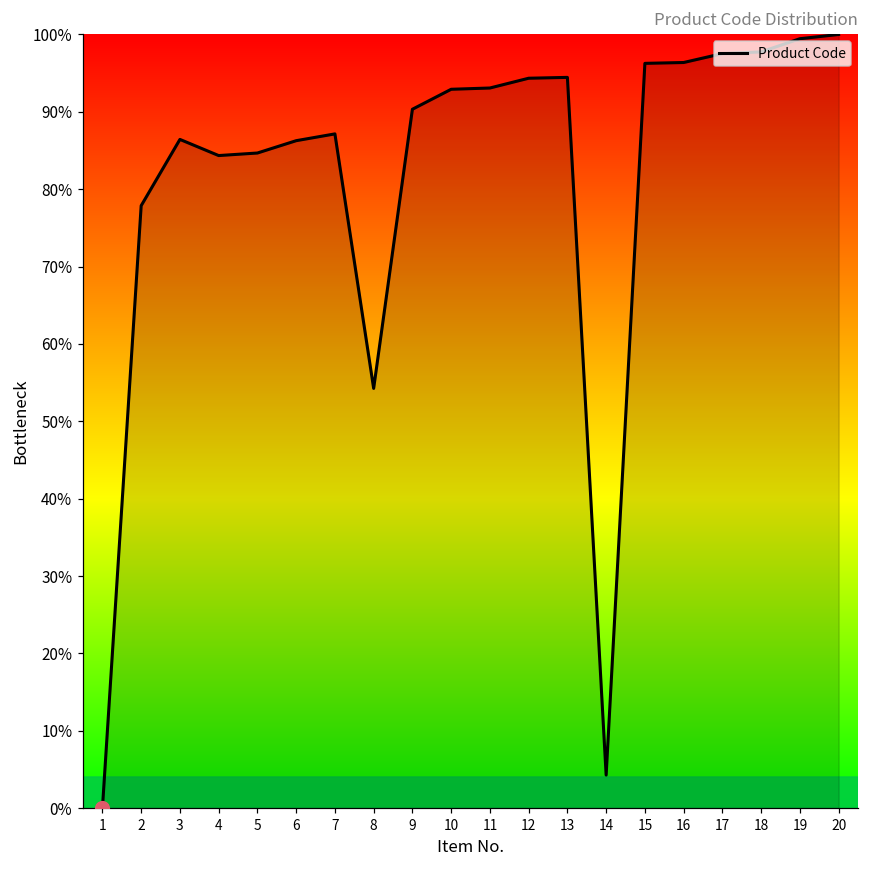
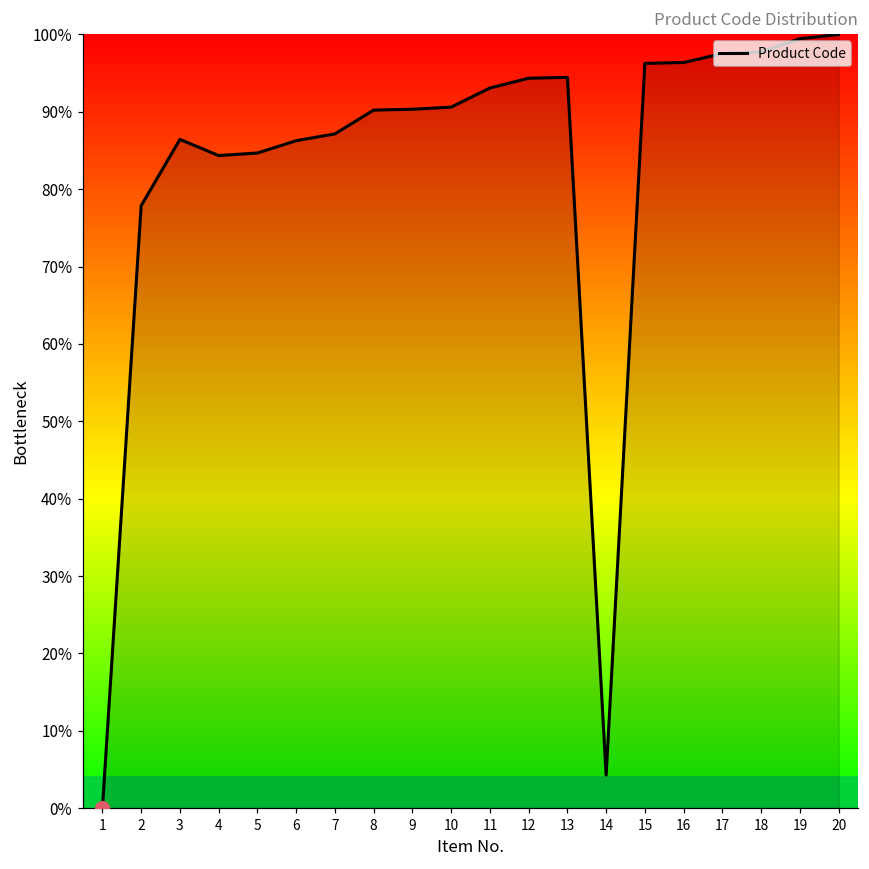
  {
    "Product Code": {
      "2": "78%",
      "3": "86%",
      "4": "84%",
      "5": "85%",
      "6": "86%",
      "7": "87%",
-     "8": "54%",
+     "8": "90%",
      "9": "90%",
-     "10": "93%",
+     "10": "91%",
      "11": "93%",
      "12": "94%",
      "13": "94%",
      "14": "4%",
      "15": "96%",
      "16": "96%",
      "19": "99%",
      "20": "100%"
    }
  }
